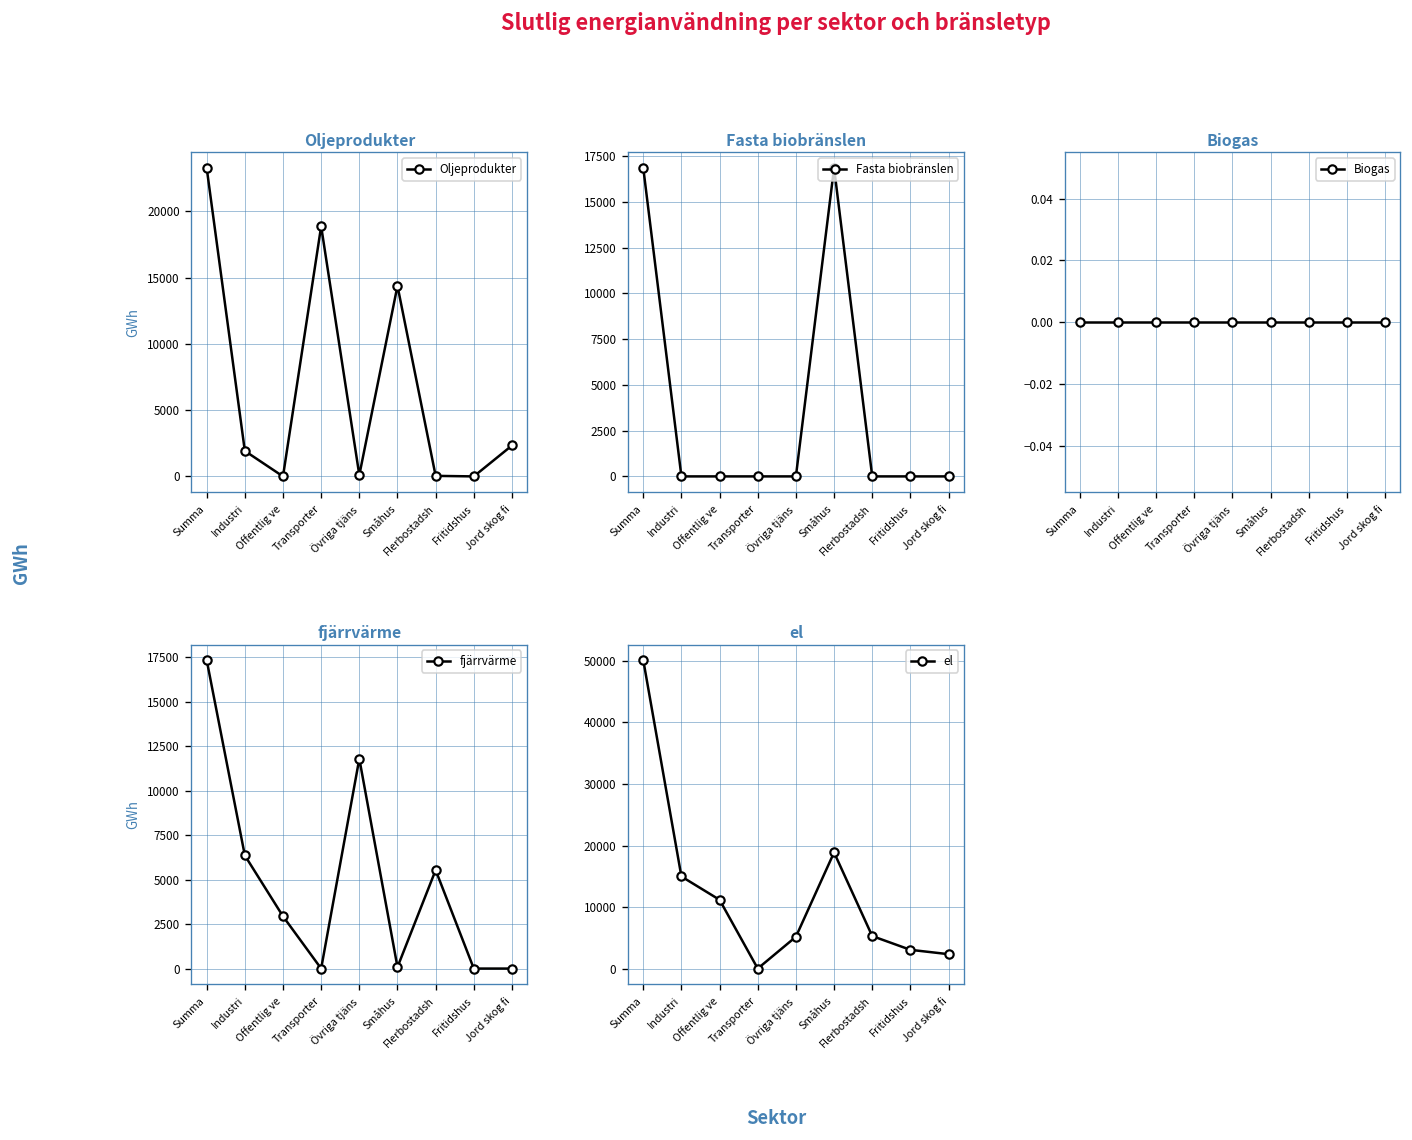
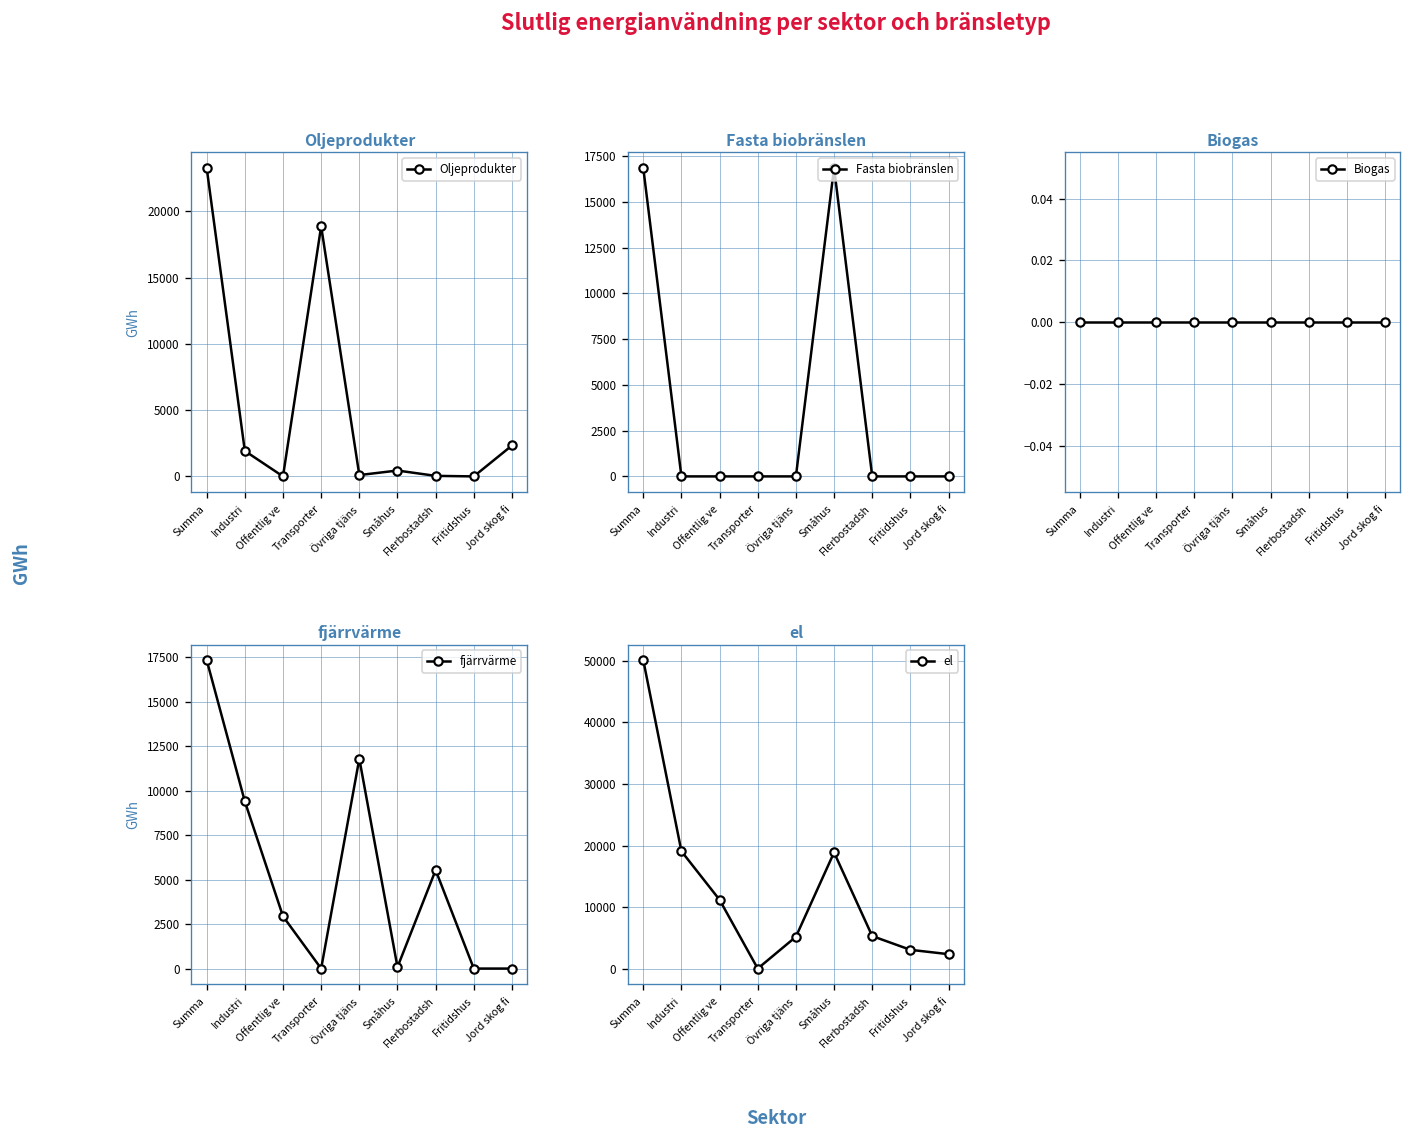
  {
    "Oljeprodukter": {
      "Summa": 23300,
      "Industri": 1900,
      "Offentlig ve": 0,
      "Transporter": 18900,
      "Övriga tjäns": 100,
-     "Småhus": 14400,
+     "Småhus": 400,
      "Flerbostadsh": 0,
      "Fritidshus": 0,
      "Jord skog fi": 2300
    },
    "Fasta biobränslen": {
      "Summa": 16900,
      "Industri": 0,
      "Offentlig ve": 0,
      "Transporter": 0,
      "Övriga tjäns": 0,
      "Flerbostadsh": 0,
      "Fritidshus": 0,
      "Jord skog fi": 0
    },
    "Biogas": {
      "Summa": 0.000,
      "Industri": 0.000,
      "Offentlig ve": 0.000,
      "Transporter": 0.000,
      "Övriga tjäns": 0.000,
      "Småhus": 0.000,
      "Flerbostadsh": 0.000,
      "Fritidshus": 0.000,
      "Jord skog fi": 0.000
    },
    "fjärrvärme": {
      "Summa": 17400,
-     "Industri": 6400,
+     "Industri": 9400,
      "Offentlig ve": 2900,
      "Transporter": 0,
      "Övriga tjäns": 11800,
      "Småhus": 100,
      "Flerbostadsh": 5500,
      "Fritidshus": 0,
      "Jord skog fi": 0
    },
    "el": {
      "Summa": 50000,
-     "Industri": 15000,
+     "Industri": 19000,
      "Offentlig ve": 11000,
      "Transporter": 0,
      "Övriga tjäns": 5000,
      "Småhus": 19000,
      "Flerbostadsh": 5000,
      "Fritidshus": 3000,
      "Jord skog fi": 2000
    }
  }
